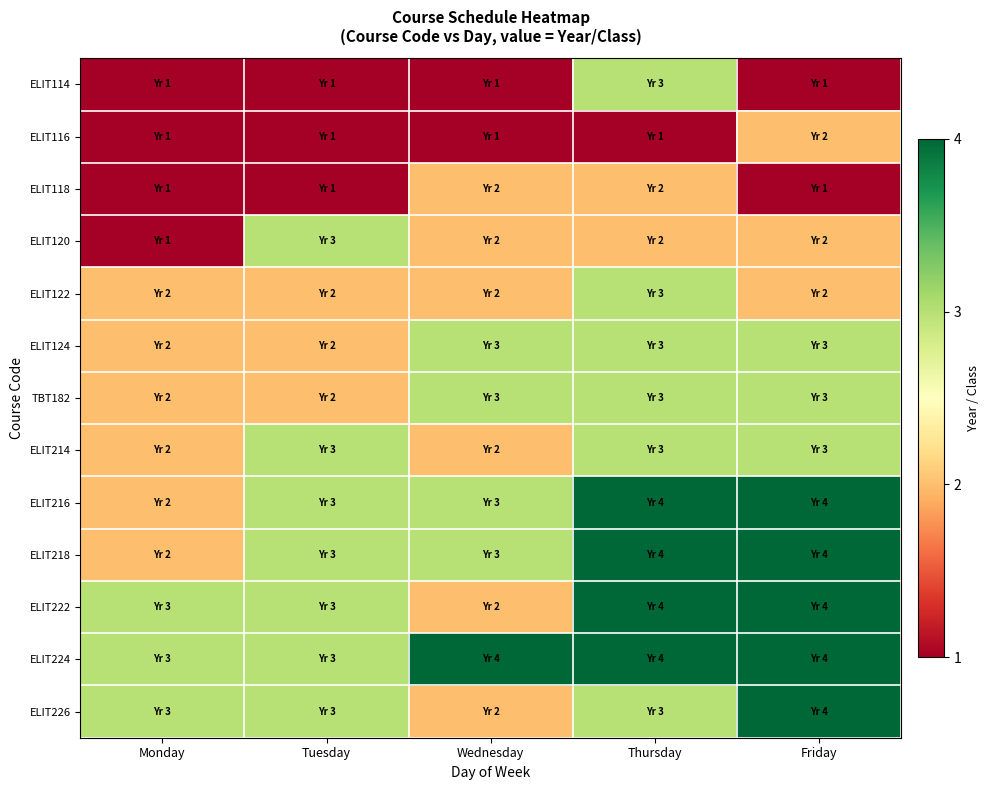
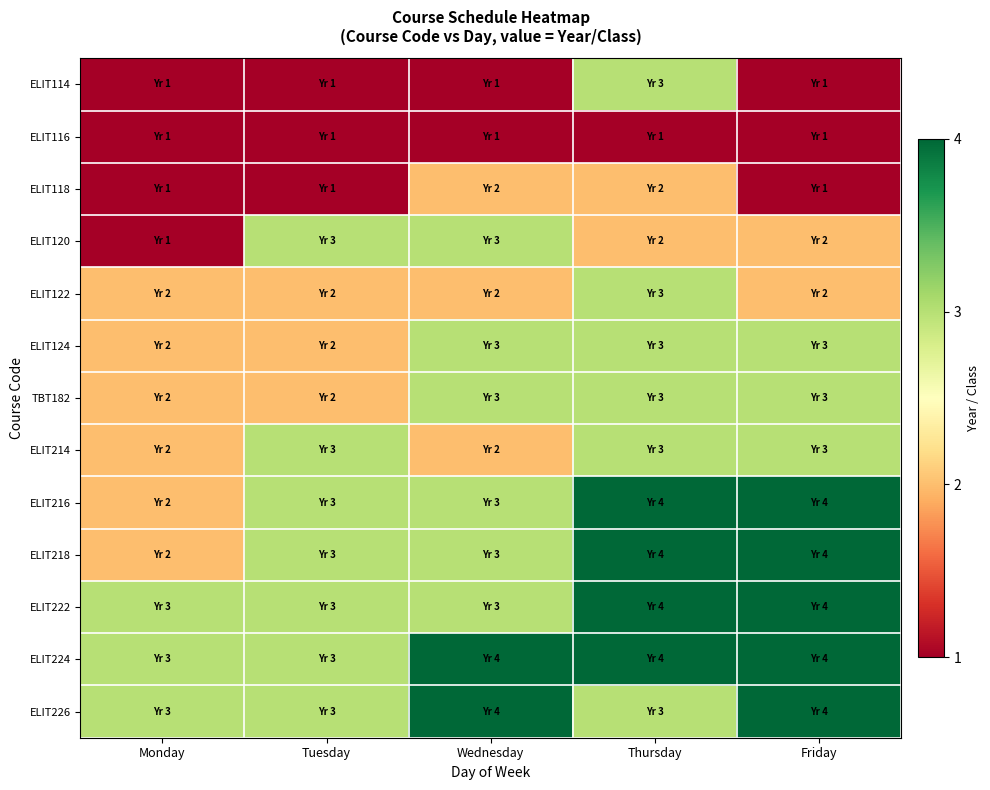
  {
    "ELIT114": {
      "Monday": 1,
      "Tuesday": 1,
      "Wednesday": 1,
      "Thursday": 3,
      "Friday": 1
    },
    "ELIT116": {
      "Monday": 1,
      "Tuesday": 1,
      "Wednesday": 1,
      "Thursday": 1,
-     "Friday": 2
+     "Friday": 1
    },
    "ELIT118": {
      "Monday": 1,
      "Tuesday": 1,
      "Wednesday": 2,
      "Thursday": 2,
      "Friday": 1
    },
    "ELIT120": {
      "Monday": 1,
      "Tuesday": 3,
-     "Wednesday": 2,
+     "Wednesday": 3,
      "Thursday": 2,
      "Friday": 2
    },
    "ELIT122": {
      "Monday": 2,
      "Tuesday": 2,
      "Wednesday": 2,
      "Thursday": 3,
      "Friday": 2
    },
    "ELIT124": {
      "Monday": 2,
      "Tuesday": 2,
      "Wednesday": 3,
      "Thursday": 3,
      "Friday": 3
    },
    "TBT182": {
      "Monday": 2,
      "Tuesday": 2,
      "Wednesday": 3,
      "Thursday": 3,
      "Friday": 3
    },
    "ELIT214": {
      "Monday": 2,
      "Tuesday": 3,
      "Wednesday": 2,
      "Thursday": 3,
      "Friday": 3
    },
    "ELIT216": {
      "Monday": 2,
      "Tuesday": 3,
      "Wednesday": 3,
      "Thursday": 4,
      "Friday": 4
    },
    "ELIT218": {
      "Monday": 2,
      "Tuesday": 3,
      "Wednesday": 3,
      "Thursday": 4,
      "Friday": 4
    },
    "ELIT222": {
      "Monday": 3,
      "Tuesday": 3,
-     "Wednesday": 2,
+     "Wednesday": 3,
      "Thursday": 4,
      "Friday": 4
    },
    "ELIT224": {
      "Monday": 3,
      "Tuesday": 3,
      "Wednesday": 4,
      "Thursday": 4,
      "Friday": 4
    },
    "ELIT226": {
      "Monday": 3,
      "Tuesday": 3,
-     "Wednesday": 2,
+     "Wednesday": 4,
      "Thursday": 3,
      "Friday": 4
    }
  }
